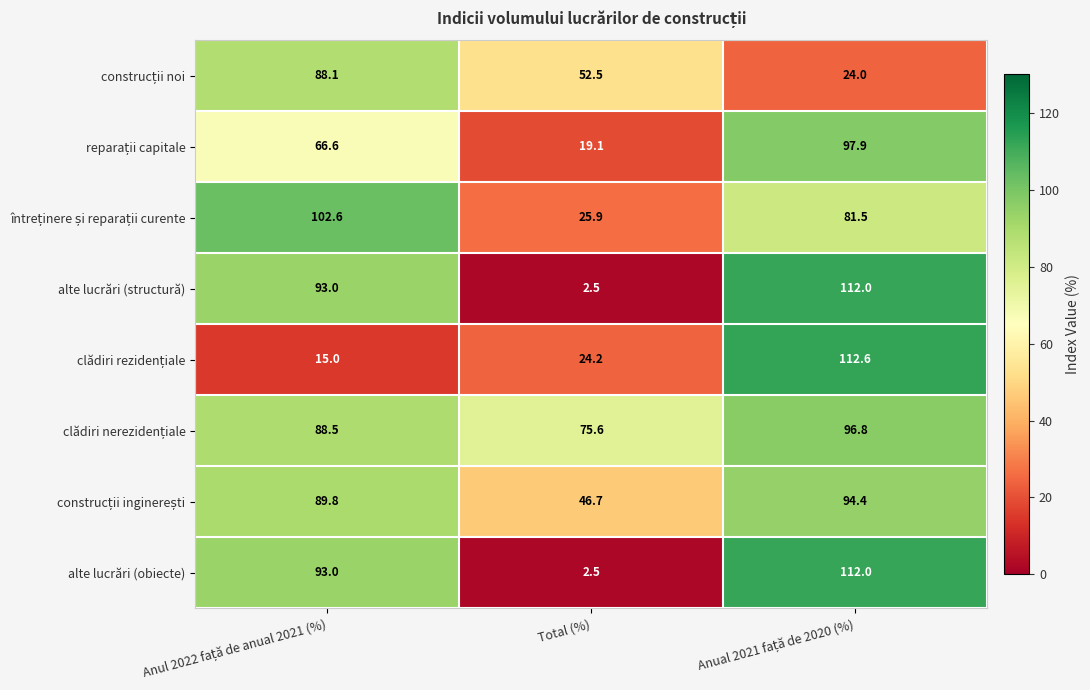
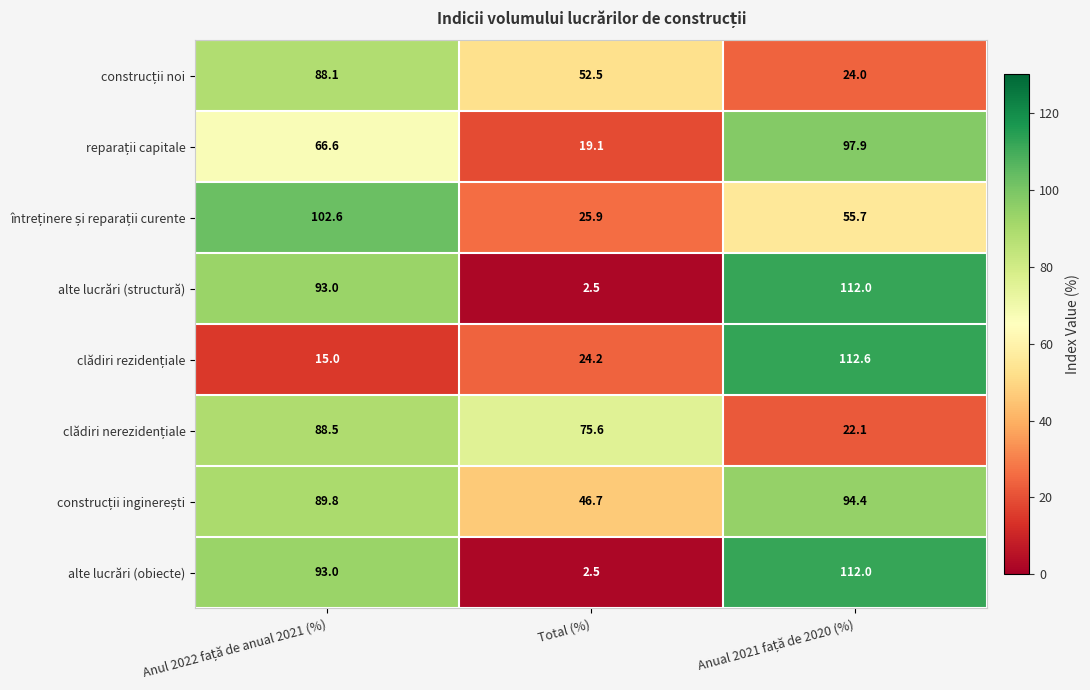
  {
    "construcții noi": {
      "Anul 2022 față de anual 2021 (%)": 88.1,
      "Total (%)": 52.5,
      "Anual 2021 față de 2020 (%)": 24.0
    },
    "reparații capitale": {
      "Anul 2022 față de anual 2021 (%)": 66.6,
      "Total (%)": 19.1,
      "Anual 2021 față de 2020 (%)": 97.9
    },
    "întreținere și reparații curente": {
      "Anul 2022 față de anual 2021 (%)": 102.6,
      "Total (%)": 25.9,
-     "Anual 2021 față de 2020 (%)": 81.5
+     "Anual 2021 față de 2020 (%)": 55.7
    },
    "alte lucrări (structură)": {
      "Anul 2022 față de anual 2021 (%)": 93.0,
      "Total (%)": 2.5,
      "Anual 2021 față de 2020 (%)": 112.0
    },
    "clădiri rezidențiale": {
      "Anul 2022 față de anual 2021 (%)": 15.0,
      "Total (%)": 24.2,
      "Anual 2021 față de 2020 (%)": 112.6
    },
    "clădiri nerezidențiale": {
      "Anul 2022 față de anual 2021 (%)": 88.5,
      "Total (%)": 75.6,
-     "Anual 2021 față de 2020 (%)": 96.8
+     "Anual 2021 față de 2020 (%)": 22.1
    },
    "construcții inginerești": {
      "Anul 2022 față de anual 2021 (%)": 89.8,
      "Total (%)": 46.7,
      "Anual 2021 față de 2020 (%)": 94.4
    },
    "alte lucrări (obiecte)": {
      "Anul 2022 față de anual 2021 (%)": 93.0,
      "Total (%)": 2.5,
      "Anual 2021 față de 2020 (%)": 112.0
    }
  }
